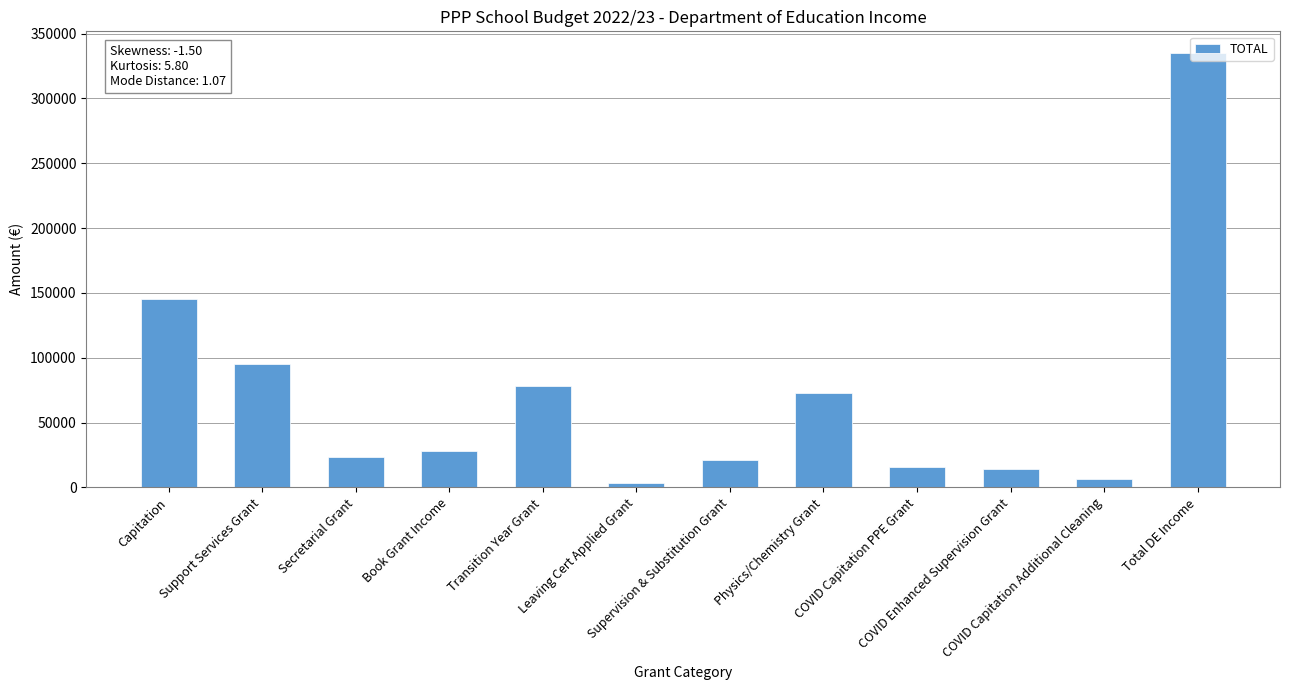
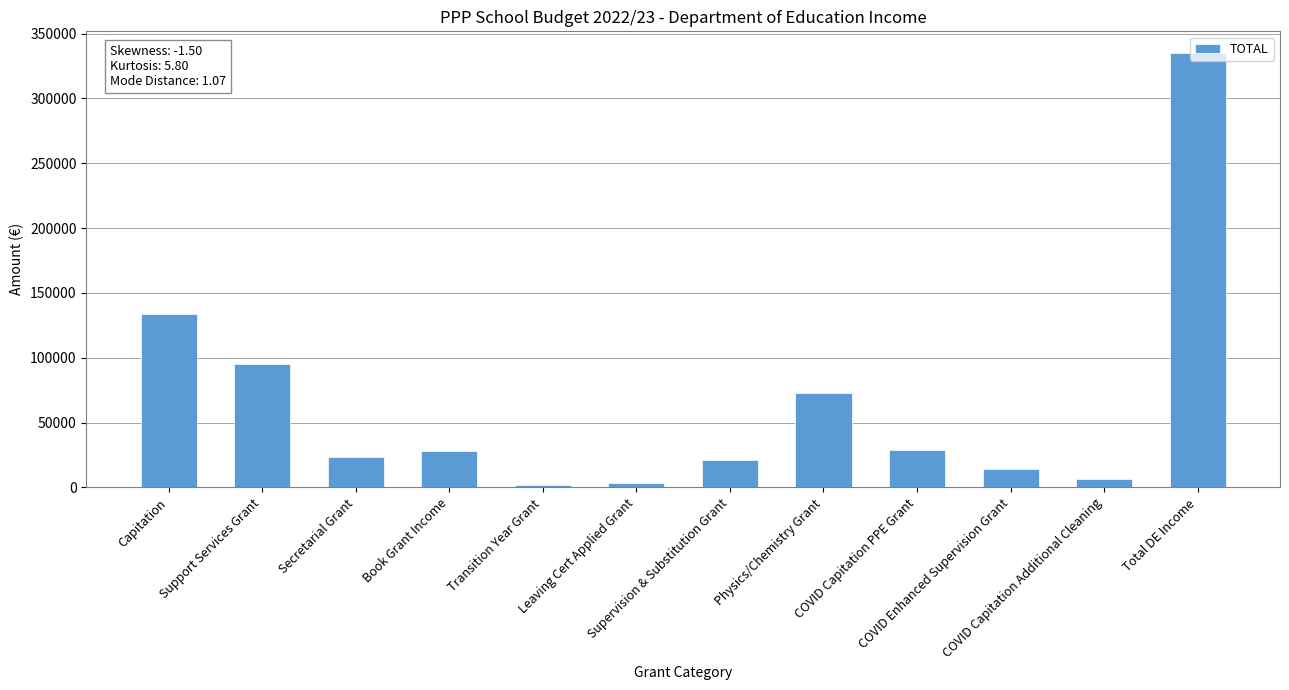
  {
-   "Capitation": 145000,
+   "Capitation": 134000,
    "Support Services Grant": 95000,
    "Secretarial Grant": 23000,
    "Book Grant Income": 28000,
-   "Transition Year Grant": 78000,
+   "Transition Year Grant": 2000,
    "Leaving Cert Applied Grant": 3000,
    "Supervision & Substitution Grant": 21000,
    "Physics/Chemistry Grant": 73000,
-   "COVID Capitation PPE Grant": 16000,
+   "COVID Capitation PPE Grant": 29000,
    "COVID Enhanced Supervision Grant": 14000,
    "COVID Capitation Additional Cleaning": 7000
  }
